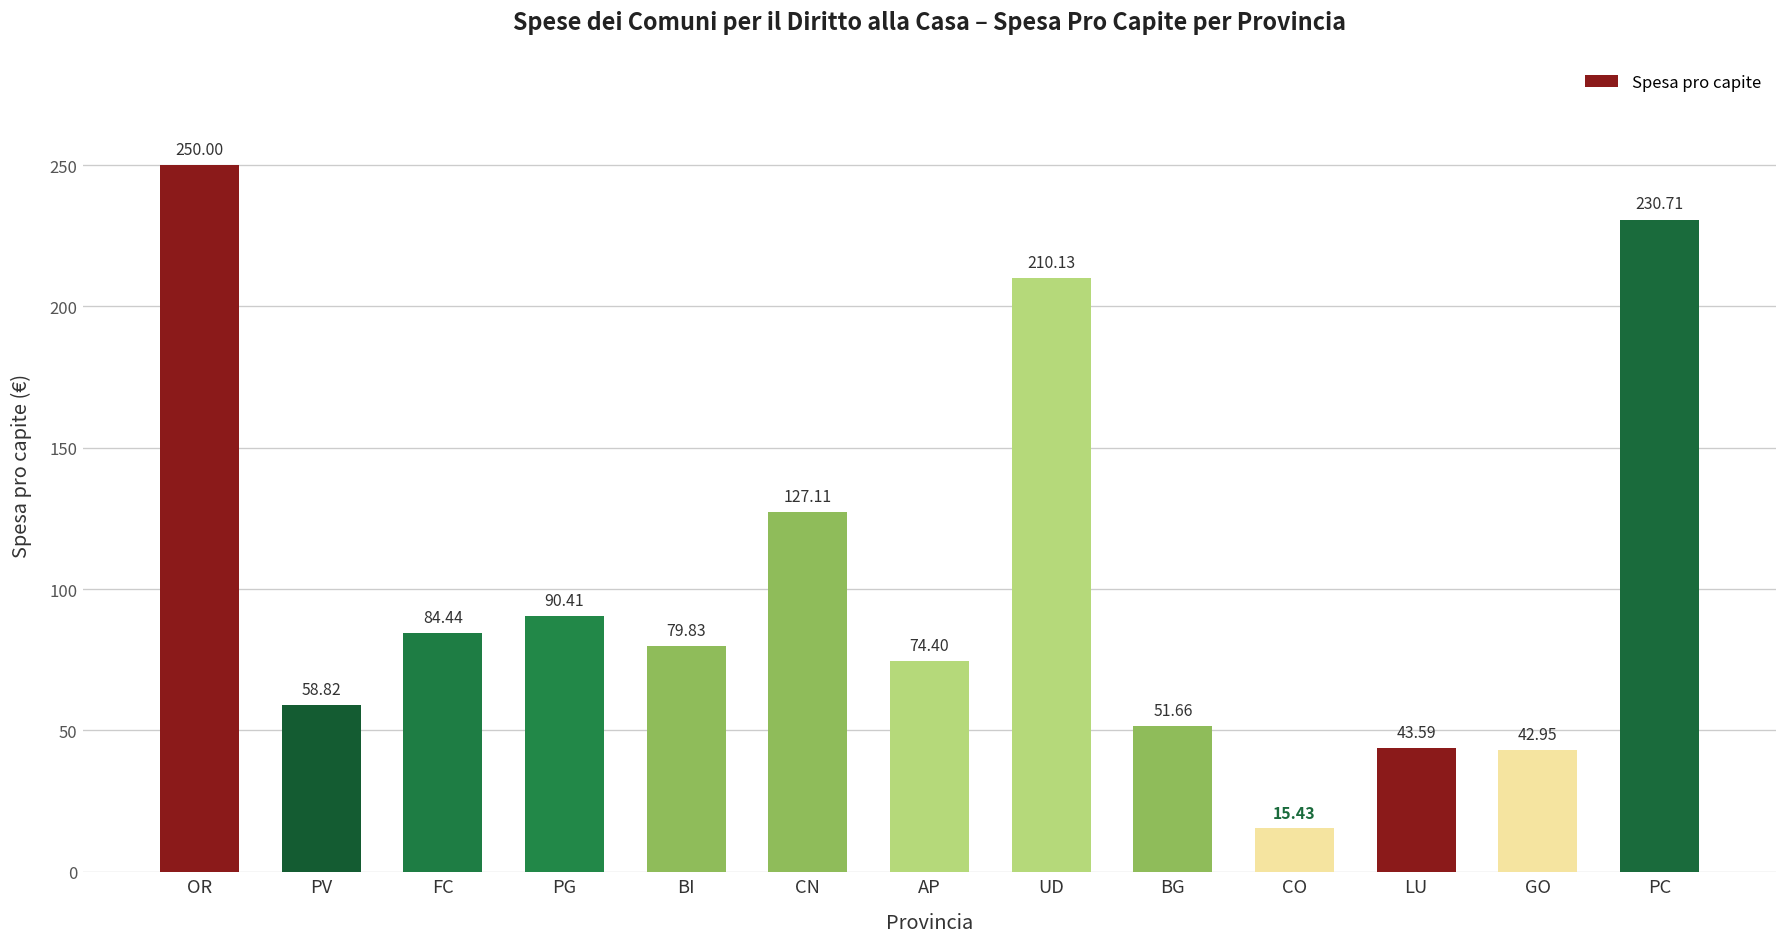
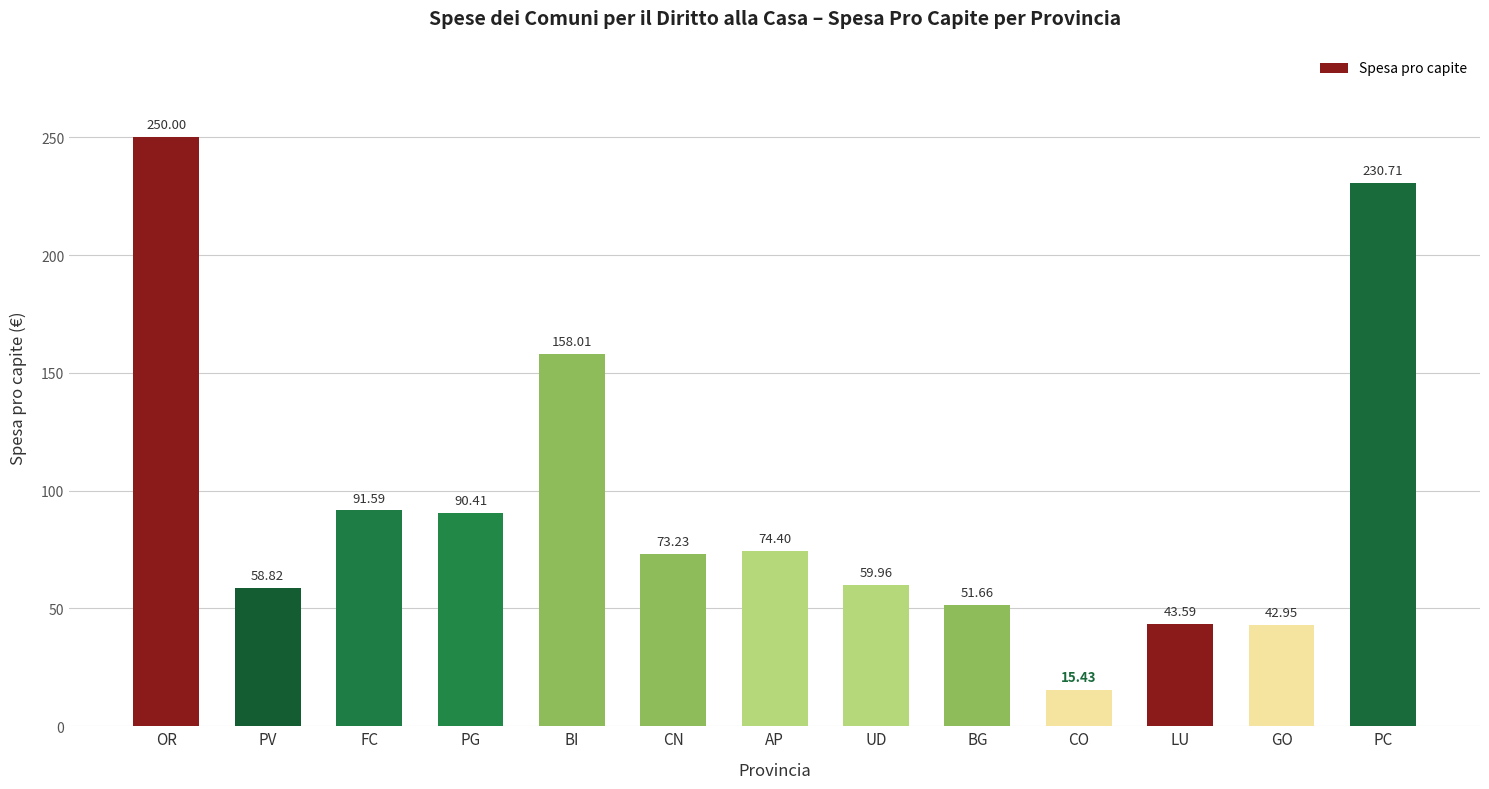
  {
    "OR": 250.00,
    "PV": 58.82,
-   "FC": 84.44,
+   "FC": 91.59,
    "PG": 90.41,
-   "BI": 79.83,
-   "CN": 127.11,
+   "BI": 158.01,
+   "CN": 73.23,
    "AP": 74.40,
-   "UD": 210.13,
+   "UD": 59.96,
    "BG": 51.66,
    "CO": 15.43,
    "LU": 43.59,
    "GO": 42.95,
    "PC": 230.71
  }
